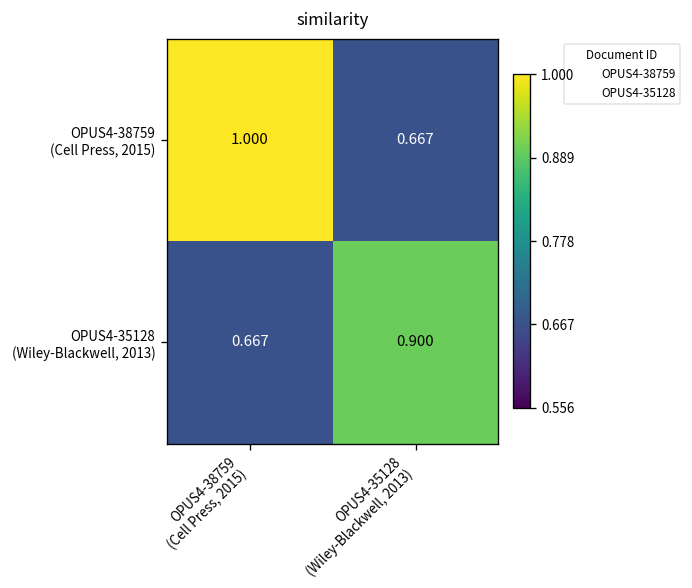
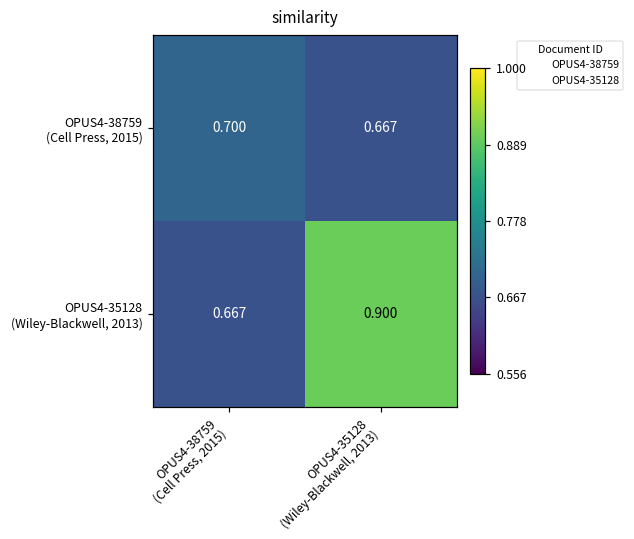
  {
    "OPUS4-38759 (Cell Press, 2015)": {
-     "OPUS4-38759 (Cell Press, 2015)": 1.000,
+     "OPUS4-38759 (Cell Press, 2015)": 0.700,
      "OPUS4-35128 (Wiley-Blackwell, 2013)": 0.667
    },
    "OPUS4-35128 (Wiley-Blackwell, 2013)": {
      "OPUS4-38759 (Cell Press, 2015)": 0.667,
      "OPUS4-35128 (Wiley-Blackwell, 2013)": 0.900
    }
  }
